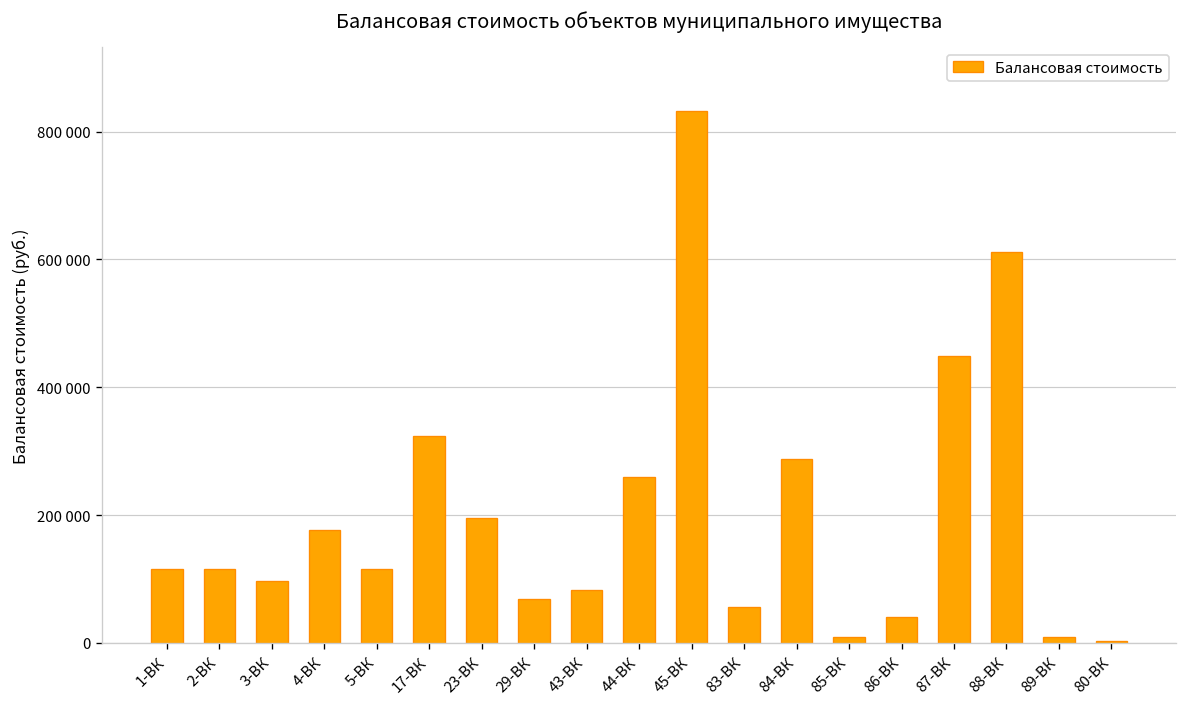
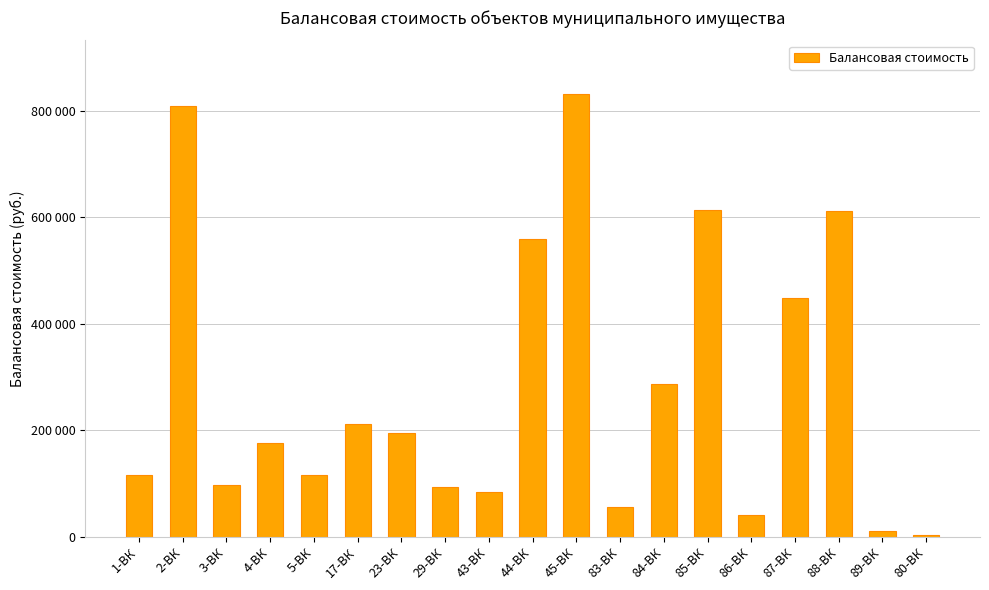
  {
    "1-ВК": 120000,
-   "2-ВК": 120000,
+   "2-ВК": 810000,
    "3-ВК": 100000,
    "4-ВК": 180000,
    "5-ВК": 110000,
-   "17-ВК": 320000,
+   "17-ВК": 210000,
    "23-ВК": 200000,
-   "29-ВК": 70000,
+   "29-ВК": 90000,
    "43-ВК": 80000,
-   "44-ВК": 260000,
+   "44-ВК": 560000,
    "45-ВК": 830000,
    "83-ВК": 60000,
    "84-ВК": 290000,
-   "85-ВК": 10000,
+   "85-ВК": 610000,
    "86-ВК": 40000,
    "87-ВК": 450000,
    "88-ВК": 610000,
    "89-ВК": 10000
  }
